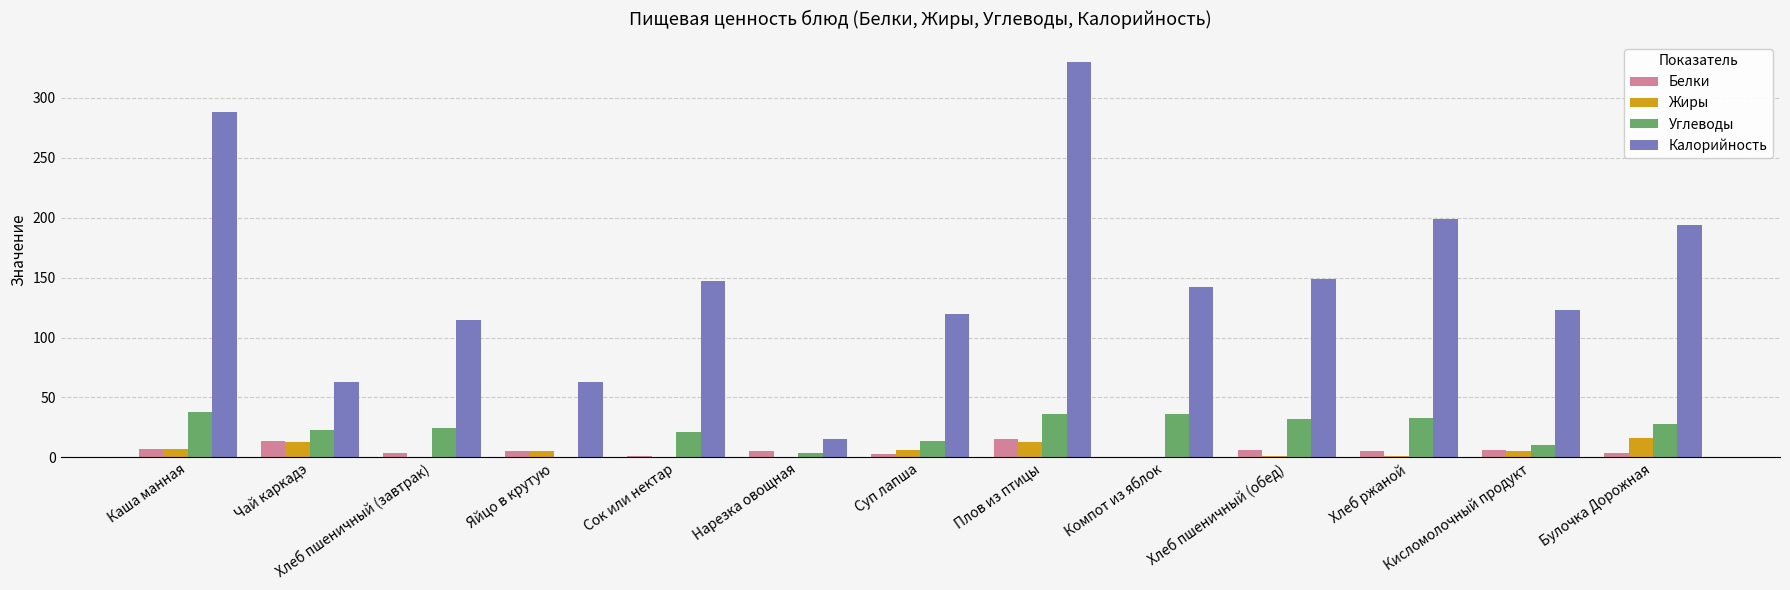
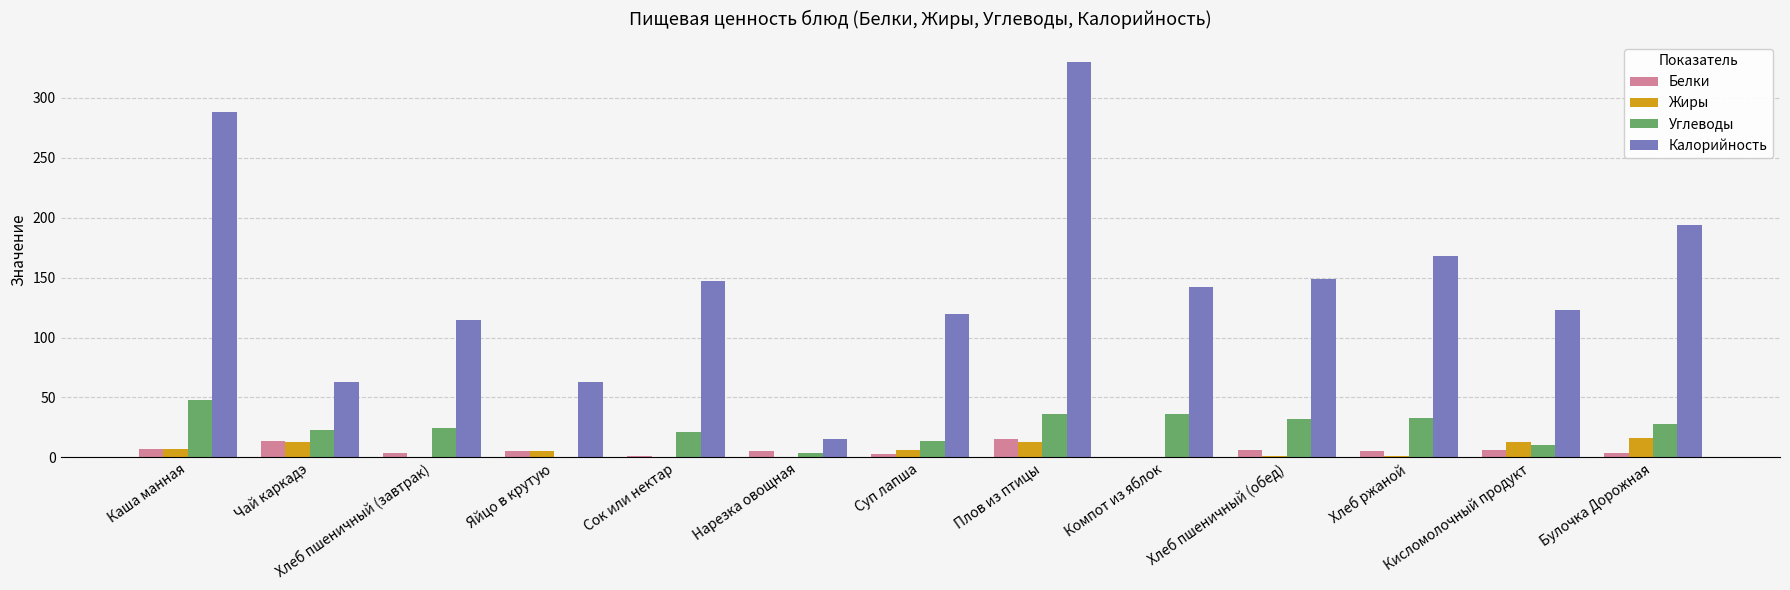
  {
    "Белки": {
      "Каша манная": 7,
      "Чай каркадэ": 14,
      "Хлеб пшеничный (завтрак)": 4,
      "Яйцо в крутую": 5,
      "Нарезка овощная": 5,
      "Суп лапша": 3,
      "Плов из птицы": 15,
      "Хлеб пшеничный (обед)": 6,
      "Хлеб ржаной": 5,
      "Кисломолочный продукт": 6,
      "Булочка Дорожная": 4
    },
    "Жиры": {
      "Каша манная": 7,
      "Чай каркадэ": 13,
      "Яйцо в крутую": 5,
      "Сок или нектар": 0,
      "Суп лапша": 6,
      "Плов из птицы": 13,
      "Компот из яблок": 0,
-     "Кисломолочный продукт": 5,
+     "Кисломолочный продукт": 13,
      "Булочка Дорожная": 16
    },
    "Углеводы": {
-     "Каша манная": 38,
+     "Каша манная": 48,
      "Чай каркадэ": 23,
      "Хлеб пшеничный (завтрак)": 24,
      "Сок или нектар": 21,
      "Нарезка овощная": 4,
      "Суп лапша": 14,
      "Плов из птицы": 36,
      "Компот из яблок": 36,
      "Хлеб пшеничный (обед)": 32,
      "Хлеб ржаной": 33,
      "Кисломолочный продукт": 10,
      "Булочка Дорожная": 28
    },
    "Калорийность": {
      "Каша манная": 288,
      "Чай каркадэ": 63,
      "Хлеб пшеничный (завтрак)": 115,
      "Яйцо в крутую": 63,
      "Сок или нектар": 147,
      "Нарезка овощная": 15,
      "Суп лапша": 120,
      "Плов из птицы": 330,
      "Компот из яблок": 142,
      "Хлеб пшеничный (обед)": 149,
-     "Хлеб ржаной": 199,
+     "Хлеб ржаной": 168,
      "Кисломолочный продукт": 123,
      "Булочка Дорожная": 194
    }
  }
